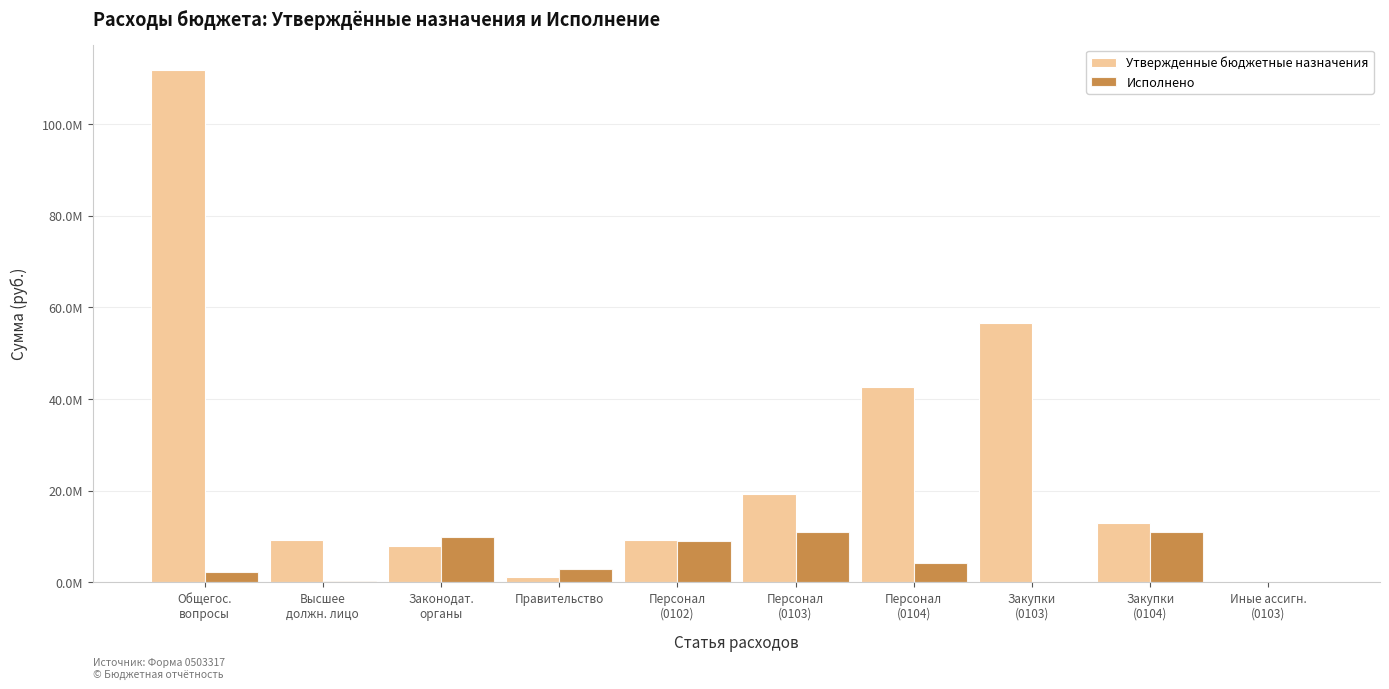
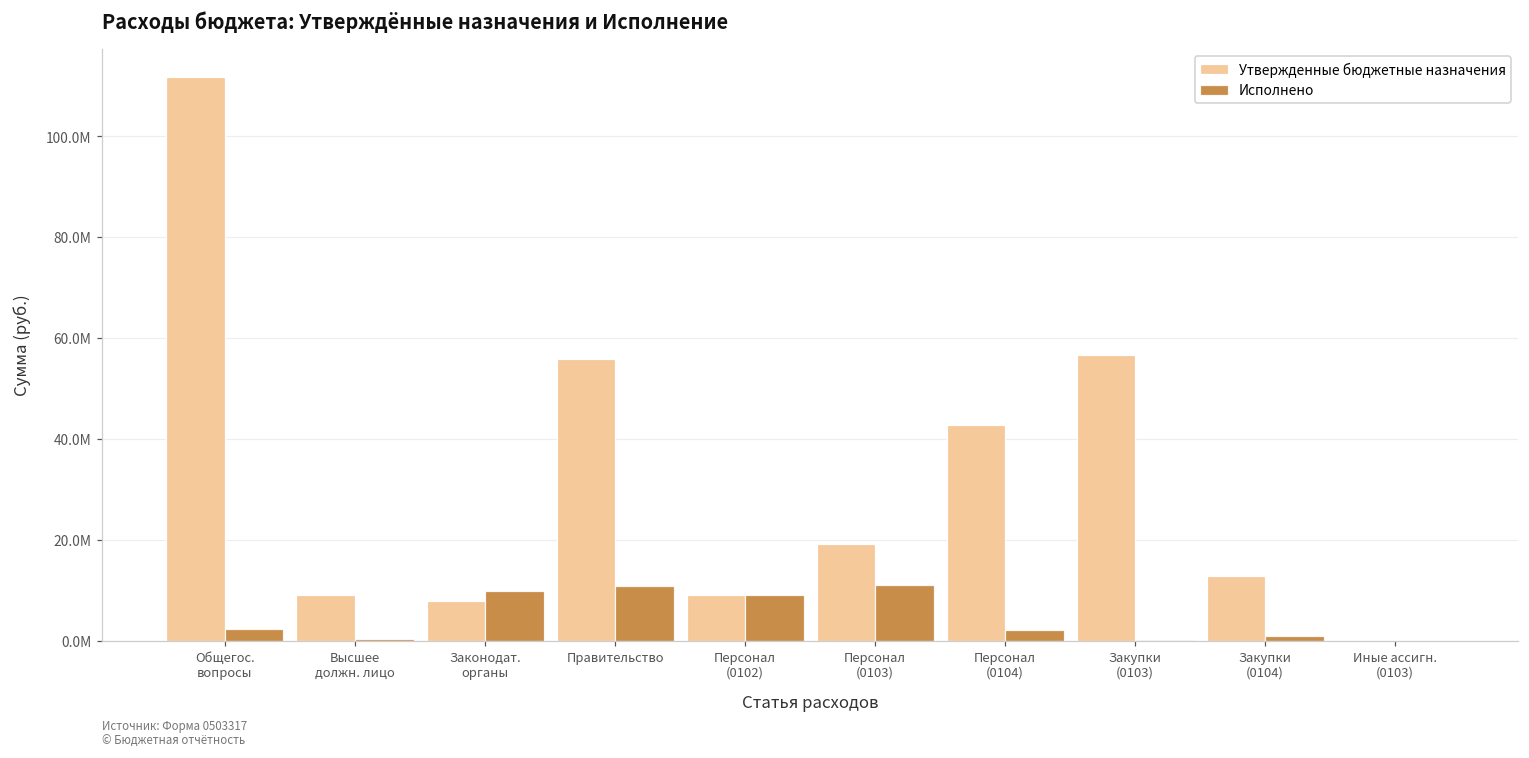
  {
    "Утвержденные бюджетные назначения": {
      "Общегос. вопросы": 112000000,
      "Высшее должн. лицо": 9000000,
      "Законодат. органы": 8000000,
-     "Правительство": 1000000,
+     "Правительство": 56000000,
      "Персонал (0102)": 9000000,
      "Персонал (0103)": 19000000,
      "Персонал (0104)": 43000000,
      "Закупки (0103)": 57000000,
      "Закупки (0104)": 13000000
    },
    "Исполнено": {
      "Общегос. вопросы": 2000000,
      "Законодат. органы": 10000000,
-     "Правительство": 3000000,
+     "Правительство": 11000000,
      "Персонал (0102)": 9000000,
      "Персонал (0103)": 11000000,
-     "Персонал (0104)": 4000000,
-     "Закупки (0104)": 11000000
+     "Персонал (0104)": 2000000,
+     "Закупки (0104)": 1000000
    }
  }
